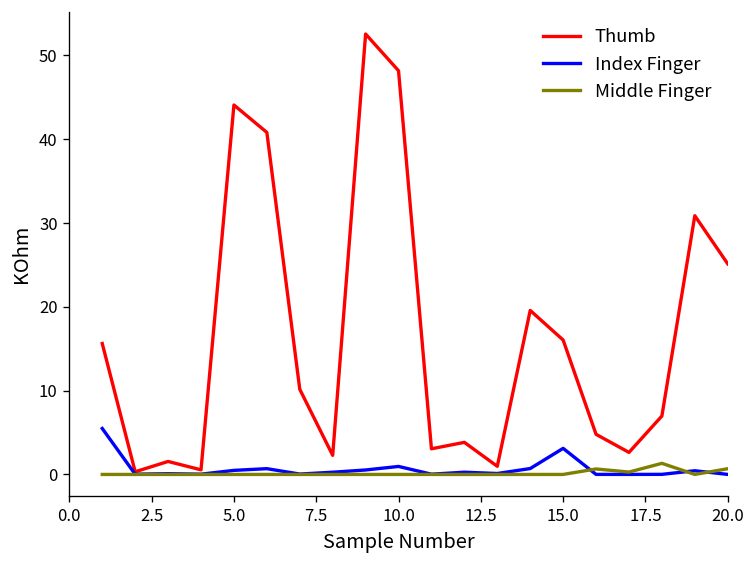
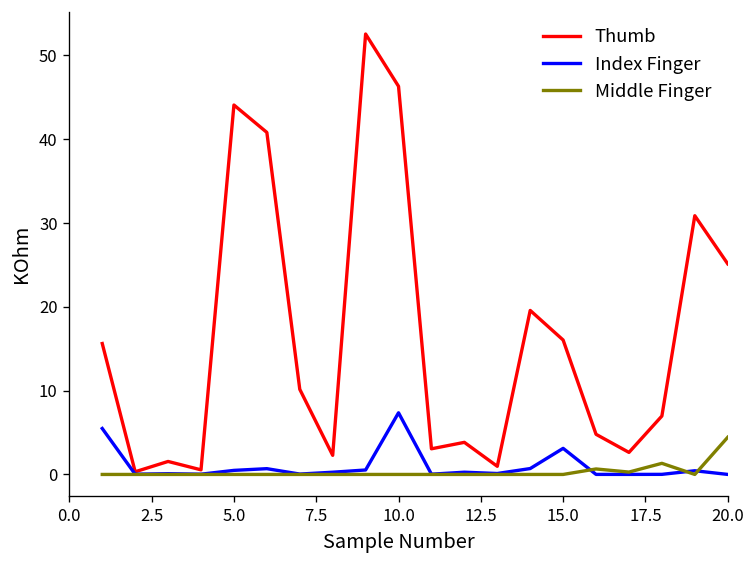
  {
    "Thumb": {
      "5.0": 44,
-     "10.0": 48,
+     "10.0": 46,
      "15.0": 16,
      "20.0": 25
    },
    "Index Finger": {
      "5.0": 0,
-     "10.0": 1,
+     "10.0": 7,
      "15.0": 3,
      "20.0": 0
    },
    "Middle Finger": {
      "5.0": 0,
      "10.0": 0,
      "15.0": 0,
-     "20.0": 1
+     "20.0": 4
    }
  }
